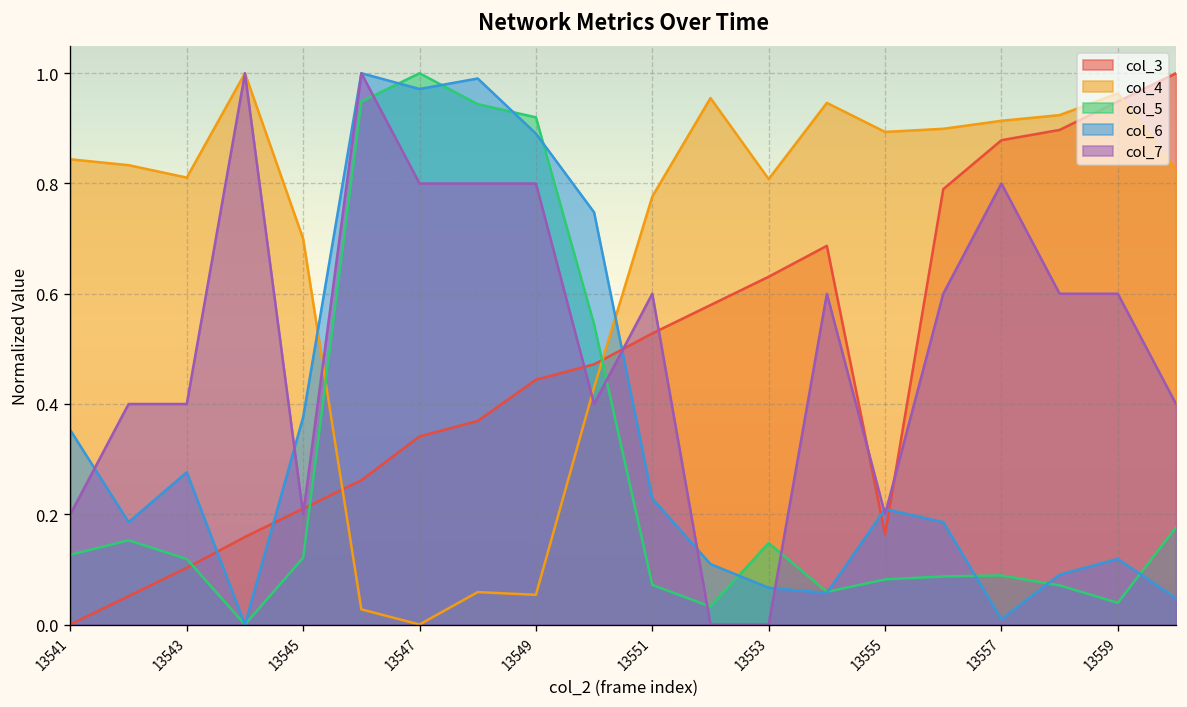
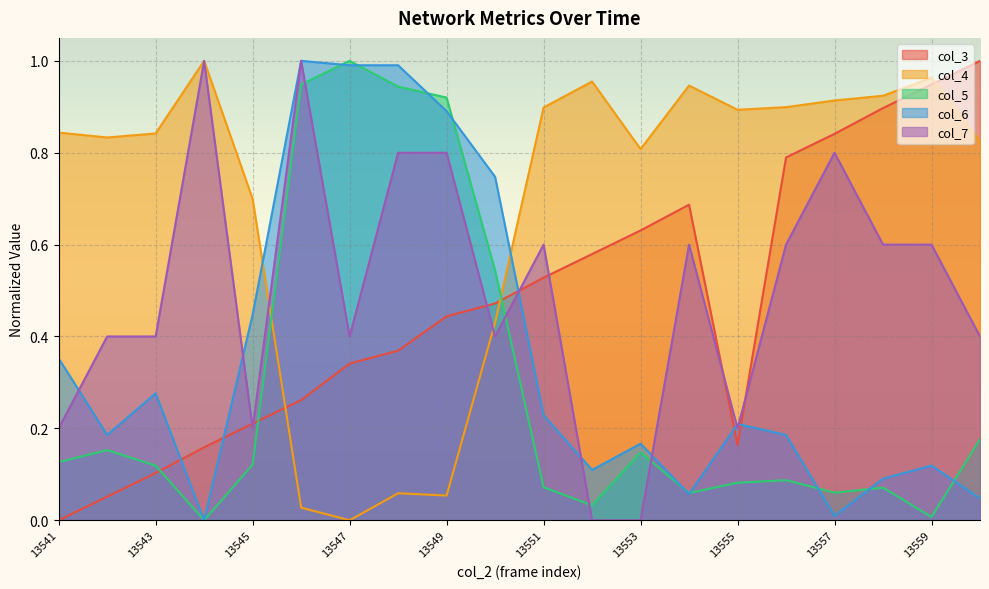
  {
    "col_3": {
      "13541": 0.00,
      "13543": 0.10,
      "13545": 0.21,
      "13547": 0.34,
      "13549": 0.44,
      "13551": 0.53,
      "13553": 0.63,
      "13555": 0.16,
-     "13557": 0.88
+     "13557": 0.84
    },
    "col_4": {
      "13541": 0.84,
-     "13543": 0.81,
+     "13543": 0.84,
      "13545": 0.70,
      "13547": 0.00,
      "13549": 0.05,
-     "13551": 0.78,
+     "13551": 0.90,
      "13553": 0.81,
      "13555": 0.89,
      "13557": 0.91
    },
    "col_5": {
      "13541": 0.13,
      "13543": 0.12,
      "13545": 0.12,
      "13547": 1.00,
      "13549": 0.92,
      "13551": 0.07,
      "13553": 0.15,
      "13555": 0.08,
-     "13557": 0.09,
-     "13559": 0.04
+     "13557": 0.06,
+     "13559": 0.01
    },
    "col_6": {
      "13541": 0.35,
      "13543": 0.28,
-     "13545": 0.38,
-     "13547": 0.97,
+     "13545": 0.45,
+     "13547": 0.99,
      "13549": 0.89,
      "13551": 0.23,
-     "13553": 0.07,
+     "13553": 0.17,
      "13555": 0.21,
      "13557": 0.01,
      "13559": 0.12
    },
    "col_7": {
      "13541": 0.20,
      "13543": 0.40,
      "13545": 0.20,
-     "13547": 0.80,
+     "13547": 0.40,
      "13549": 0.80,
      "13551": 0.60,
      "13553": 0.00,
      "13555": 0.20,
      "13557": 0.80,
      "13559": 0.60
    }
  }
